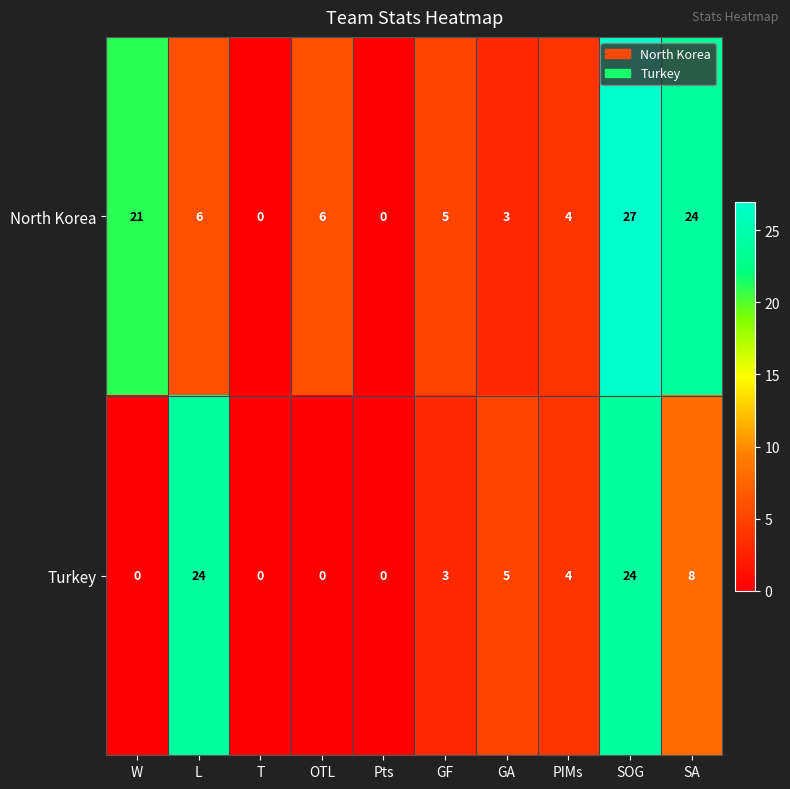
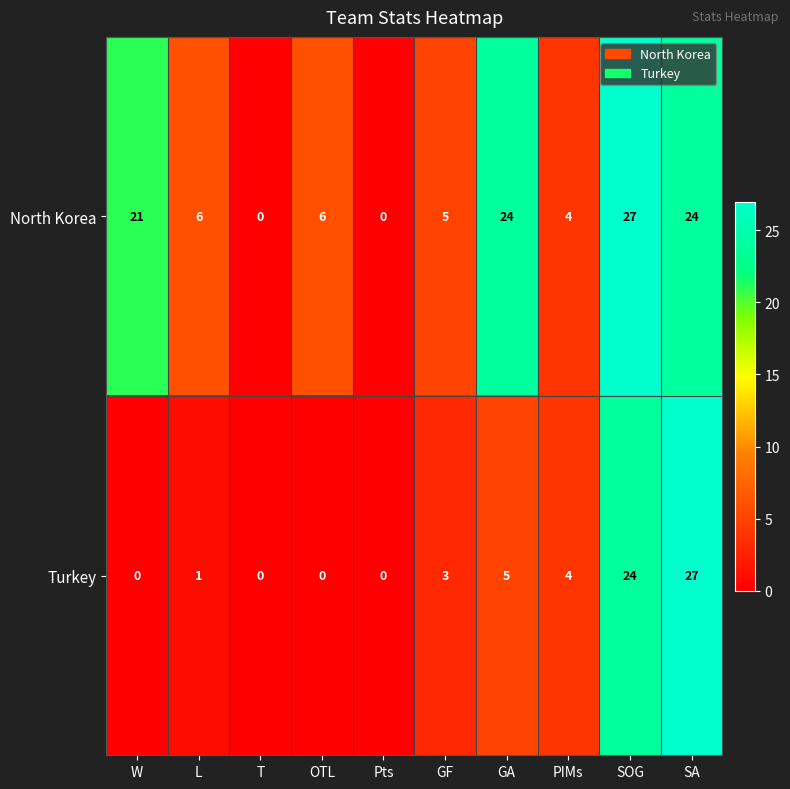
  {
    "North Korea": {
      "W": 21,
      "L": 6,
      "T": 0,
      "OTL": 6,
      "Pts": 0,
      "GF": 5,
-     "GA": 3,
+     "GA": 24,
      "PIMs": 4,
      "SOG": 27,
      "SA": 24
    },
    "Turkey": {
      "W": 0,
-     "L": 24,
+     "L": 1,
      "T": 0,
      "OTL": 0,
      "Pts": 0,
      "GF": 3,
      "GA": 5,
      "PIMs": 4,
      "SOG": 24,
-     "SA": 8
+     "SA": 27
    }
  }
